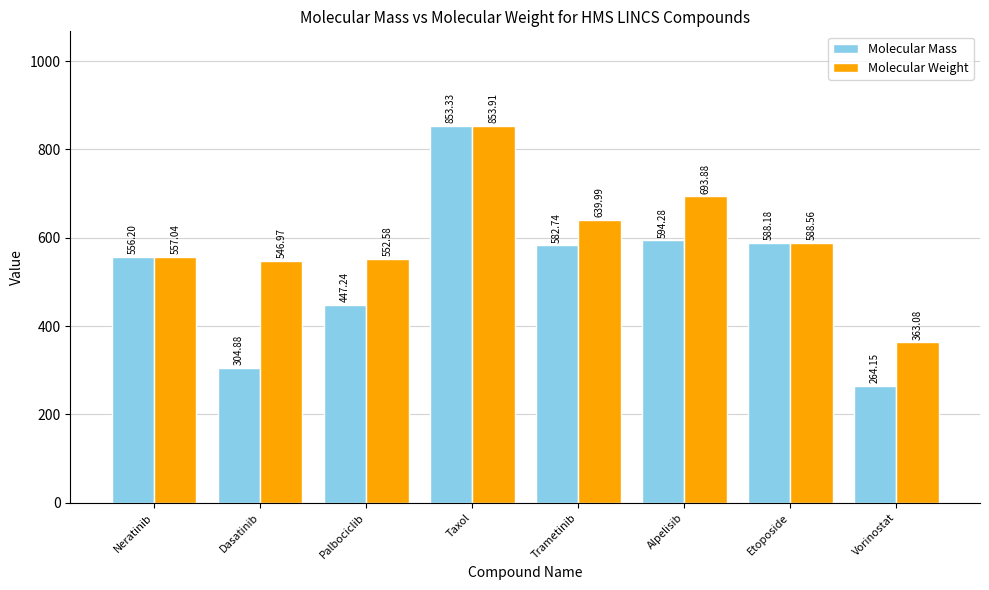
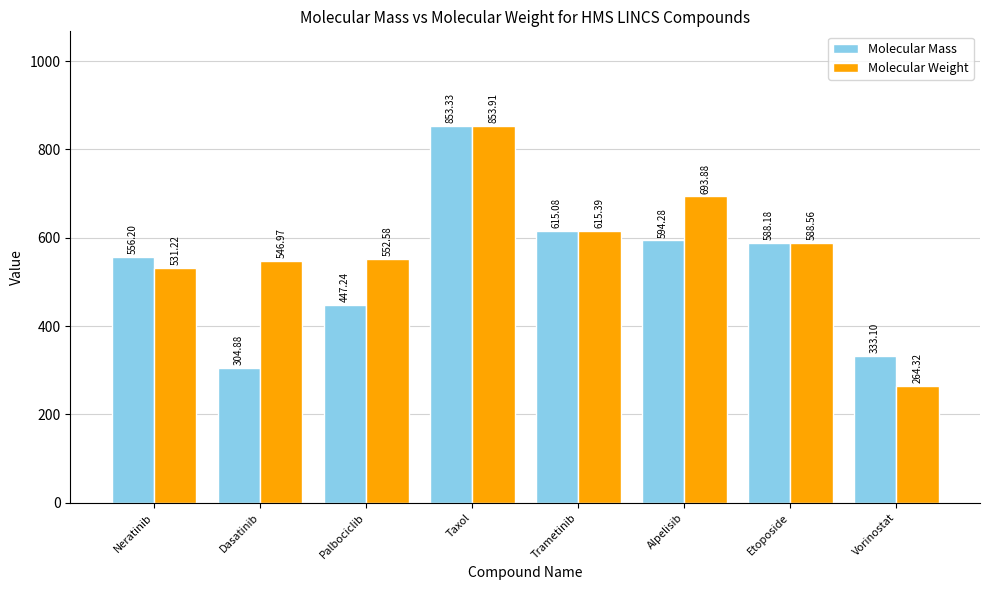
  {
    "Molecular Mass": {
      "Neratinib": 556.20,
      "Dasatinib": 304.88,
      "Palbociclib": 447.24,
      "Taxol": 853.33,
-     "Trametinib": 582.74,
+     "Trametinib": 615.08,
      "Alpelisib": 594.28,
      "Etoposide": 588.18,
-     "Vorinostat": 264.15
+     "Vorinostat": 333.10
    },
    "Molecular Weight": {
-     "Neratinib": 557.04,
+     "Neratinib": 531.22,
      "Dasatinib": 546.97,
      "Palbociclib": 552.58,
      "Taxol": 853.91,
-     "Trametinib": 639.99,
+     "Trametinib": 615.39,
      "Alpelisib": 693.88,
      "Etoposide": 588.56,
-     "Vorinostat": 363.08
+     "Vorinostat": 264.32
    }
  }
